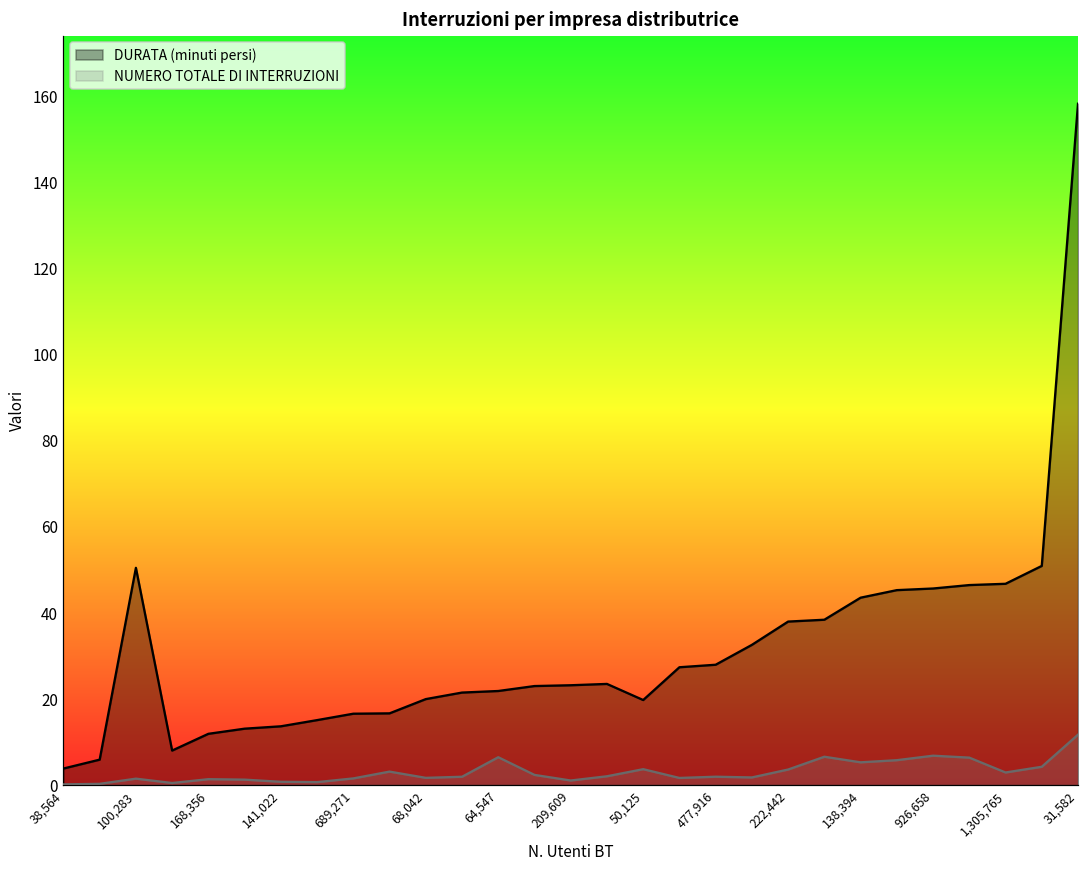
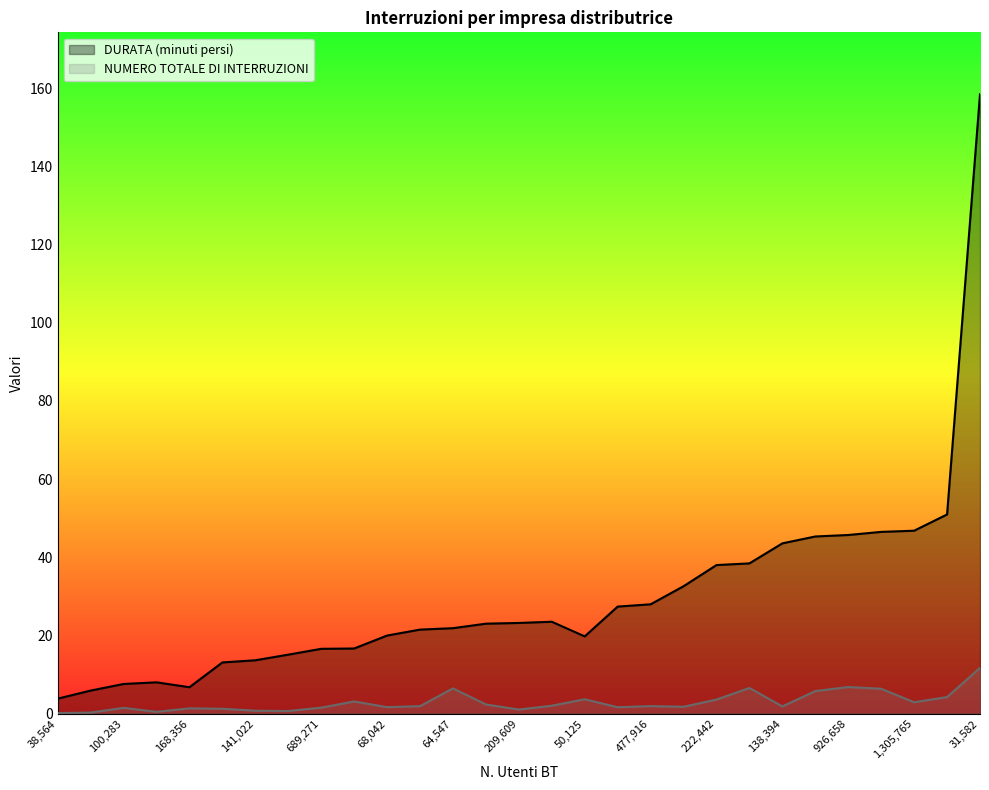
  {
    "DURATA (minuti persi)": {
      "38,564": 4,
-     "100,283": 51,
-     "168,356": 12,
+     "100,283": 8,
+     "168,356": 7,
      "141,022": 14,
      "689,271": 17,
      "68,042": 20,
      "64,547": 22,
      "209,609": 23,
      "50,125": 20,
      "477,916": 28,
      "222,442": 38,
      "138,394": 44,
      "926,658": 46,
      "1,305,765": 47,
      "31,582": 158
    },
    "NUMERO TOTALE DI INTERRUZIONI": {
      "38,564": 0,
      "100,283": 1,
      "168,356": 1,
      "141,022": 1,
      "689,271": 2,
      "68,042": 2,
      "64,547": 6,
      "209,609": 1,
      "50,125": 4,
      "477,916": 2,
      "222,442": 4,
-     "138,394": 5,
+     "138,394": 2,
      "926,658": 7,
      "1,305,765": 3,
      "31,582": 12
    }
  }
